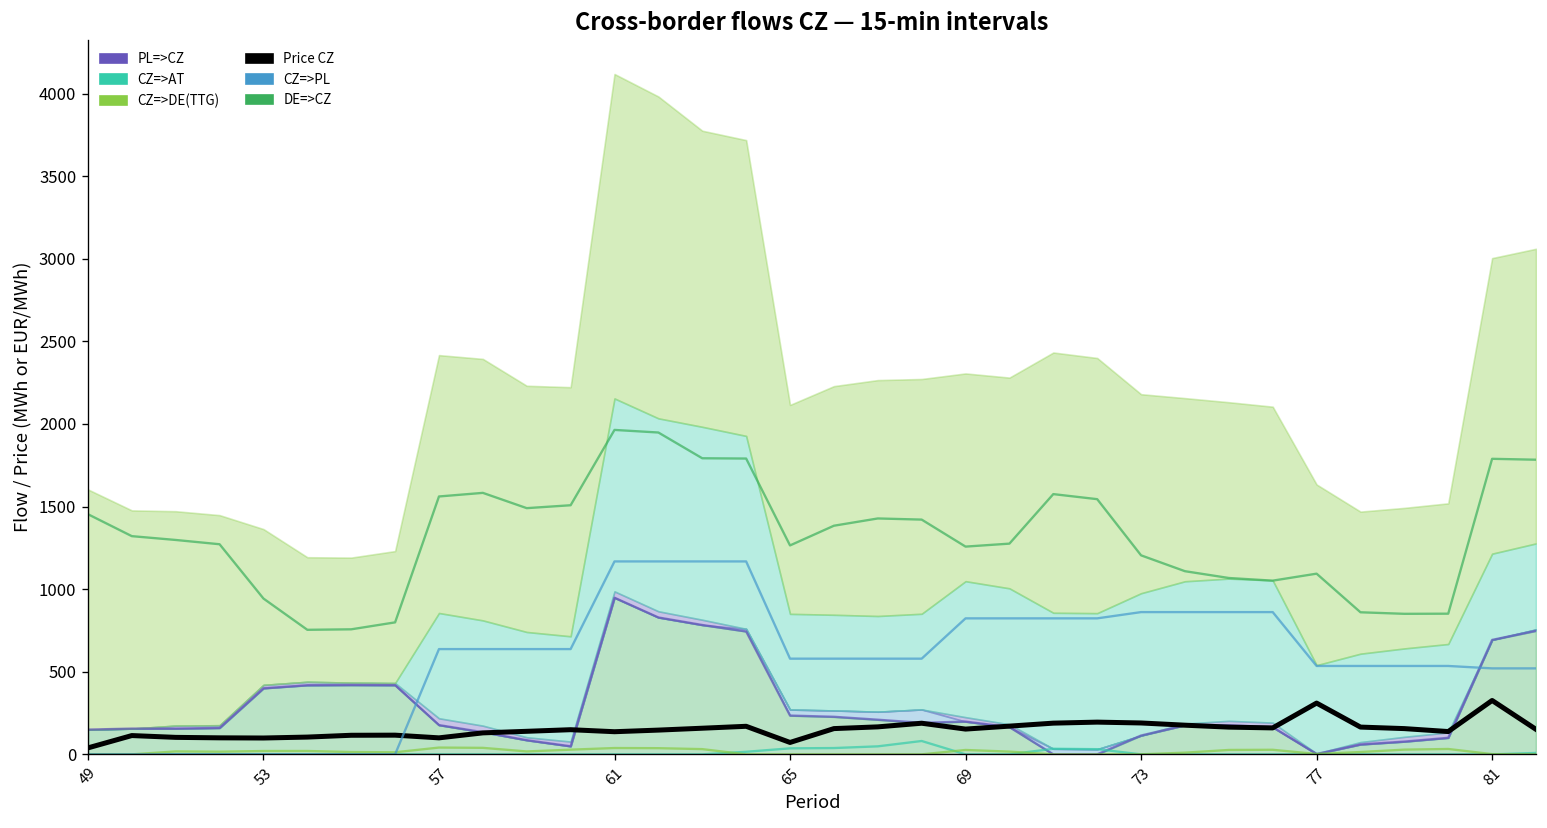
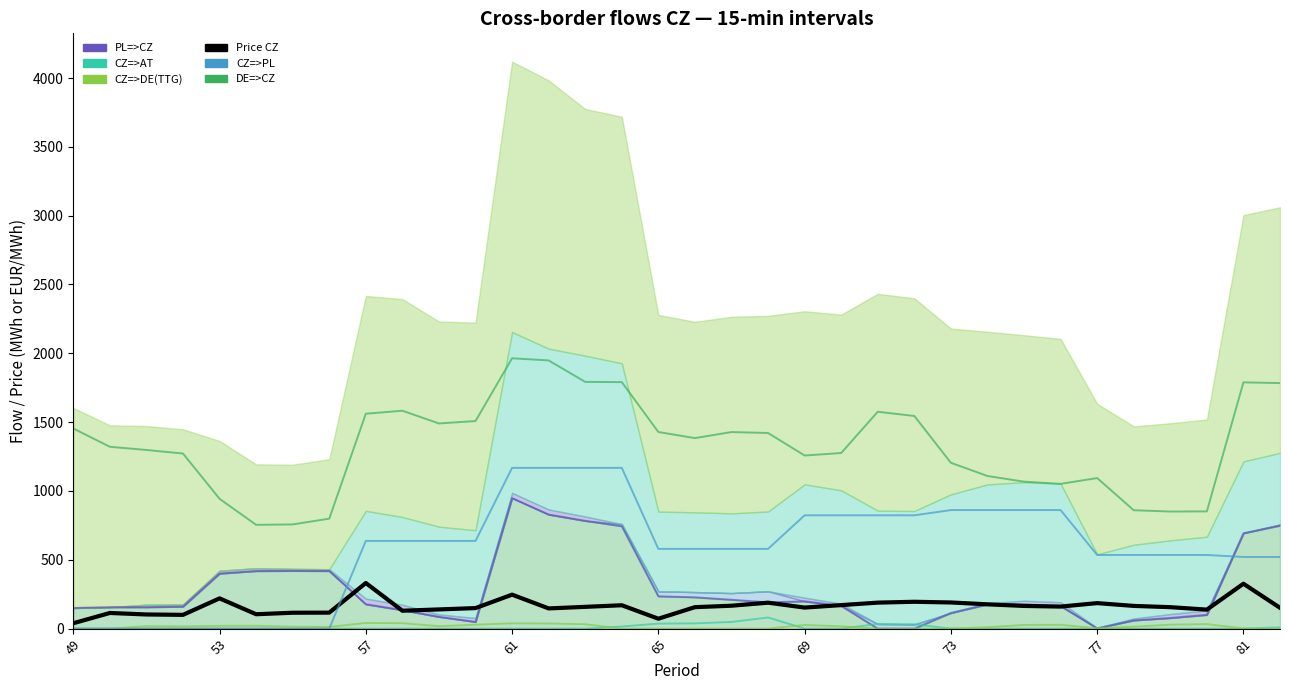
  {
    "Price CZ": {
      "49": 40,
-     "53": 100,
-     "57": 100,
-     "61": 140,
+     "53": 220,
+     "57": 330,
+     "61": 250,
      "65": 70,
      "69": 150,
      "73": 190,
-     "77": 310,
+     "77": 190,
      "81": 330
    },
    "DE=>CZ": {
      "49": 1450,
      "53": 940,
      "57": 1560,
      "61": 1960,
-     "65": 1260,
+     "65": 1430,
      "69": 1260,
      "73": 1200,
      "77": 1090,
      "81": 1790
    }
  }
